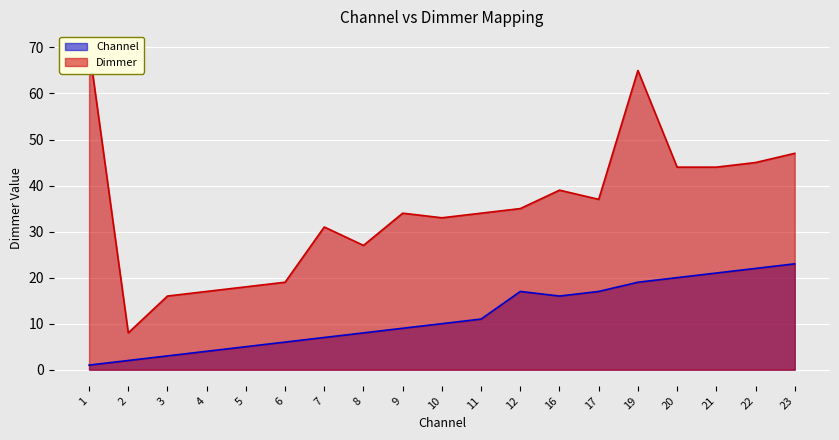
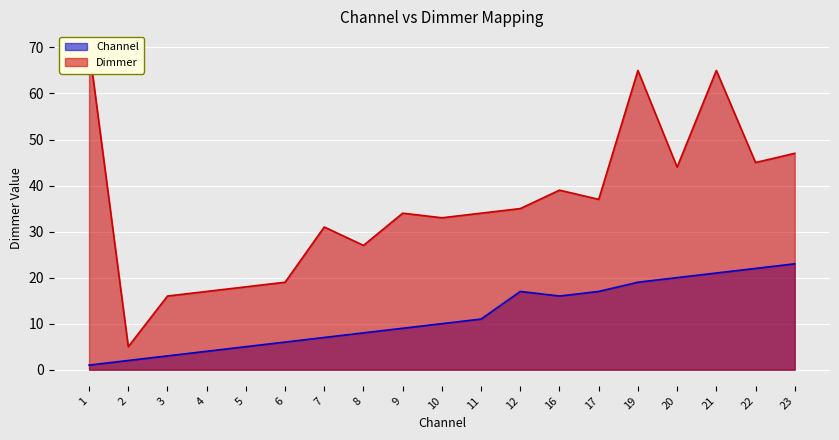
  {
    "Channel": {
      "1": 1,
      "2": 2,
      "3": 3,
      "4": 4,
      "5": 5,
      "6": 6,
      "7": 7,
      "8": 8,
      "9": 9,
      "10": 10,
      "11": 11,
      "12": 17,
      "16": 16,
      "17": 17,
      "19": 19,
      "20": 20,
      "21": 21,
      "22": 22,
      "23": 23
    },
    "Dimmer": {
-     "2": 8,
+     "2": 5,
      "3": 16,
      "4": 17,
      "5": 18,
      "6": 19,
      "7": 31,
      "8": 27,
      "9": 34,
      "10": 33,
      "11": 34,
      "12": 35,
      "16": 39,
      "17": 37,
      "19": 65,
      "20": 44,
-     "21": 44,
+     "21": 65,
      "22": 45,
      "23": 47
    }
  }
